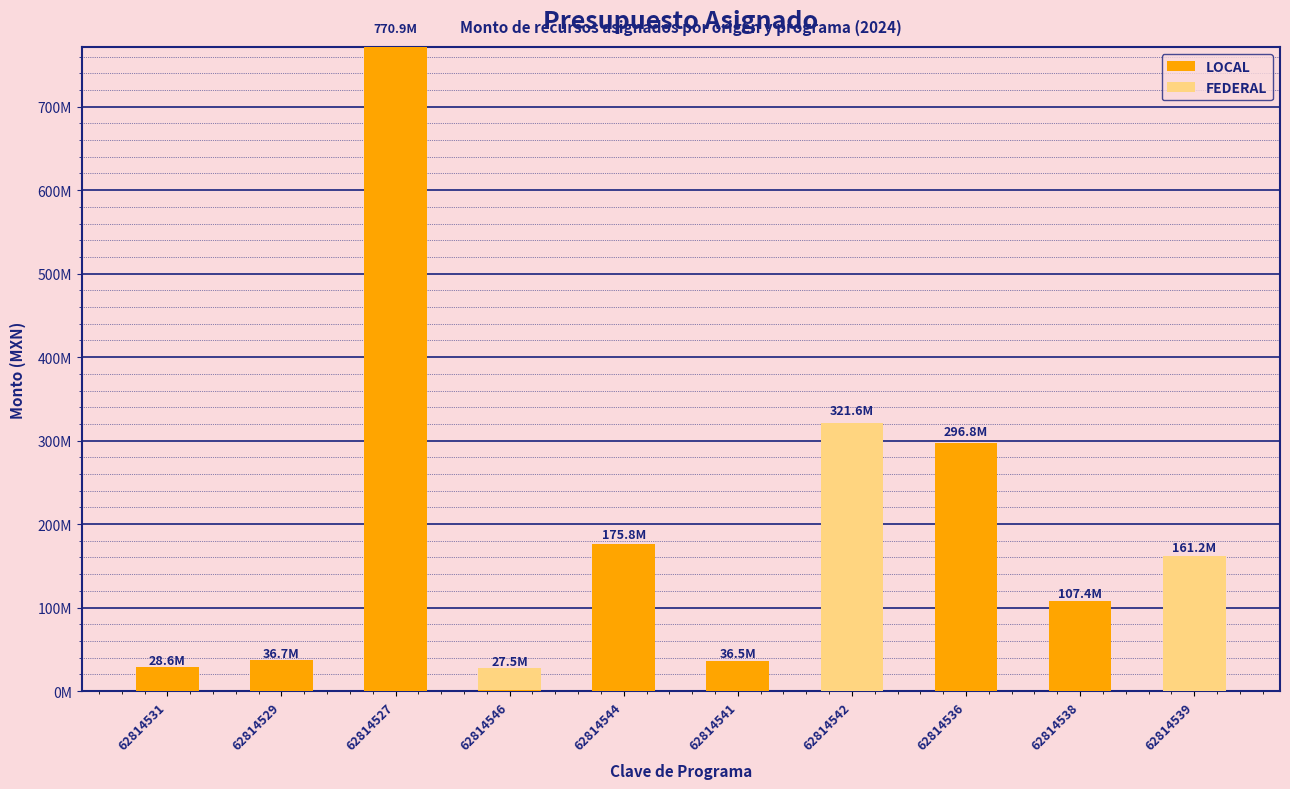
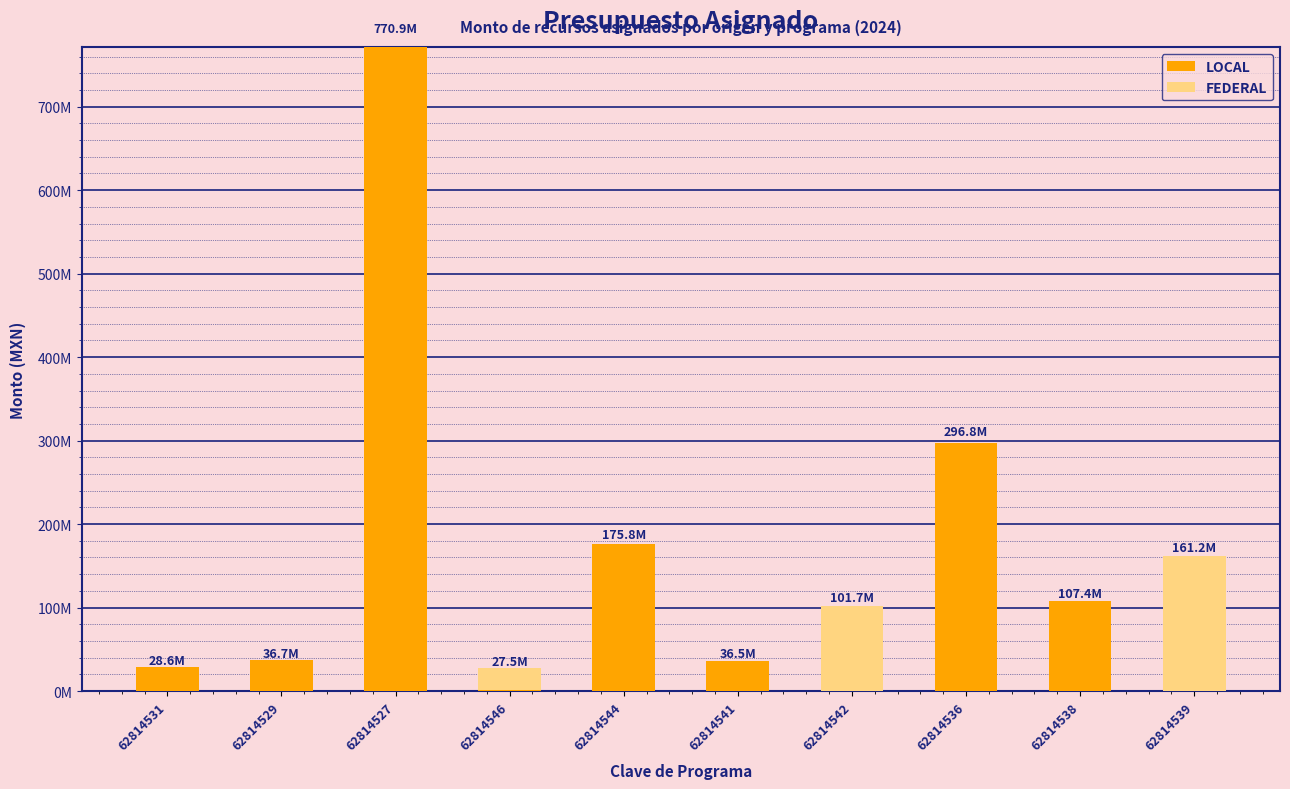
  {
    "LOCAL": {
      "62814531": "28.6M",
      "62814529": "36.7M",
      "62814527": "770.9M",
      "62814544": "175.8M",
      "62814541": "36.5M",
      "62814536": "296.8M",
      "62814538": "107.4M"
    },
    "FEDERAL": {
-     "62814542": "321.6M",
+     "62814542": "101.7M",
      "62814539": "161.2M"
    }
  }
